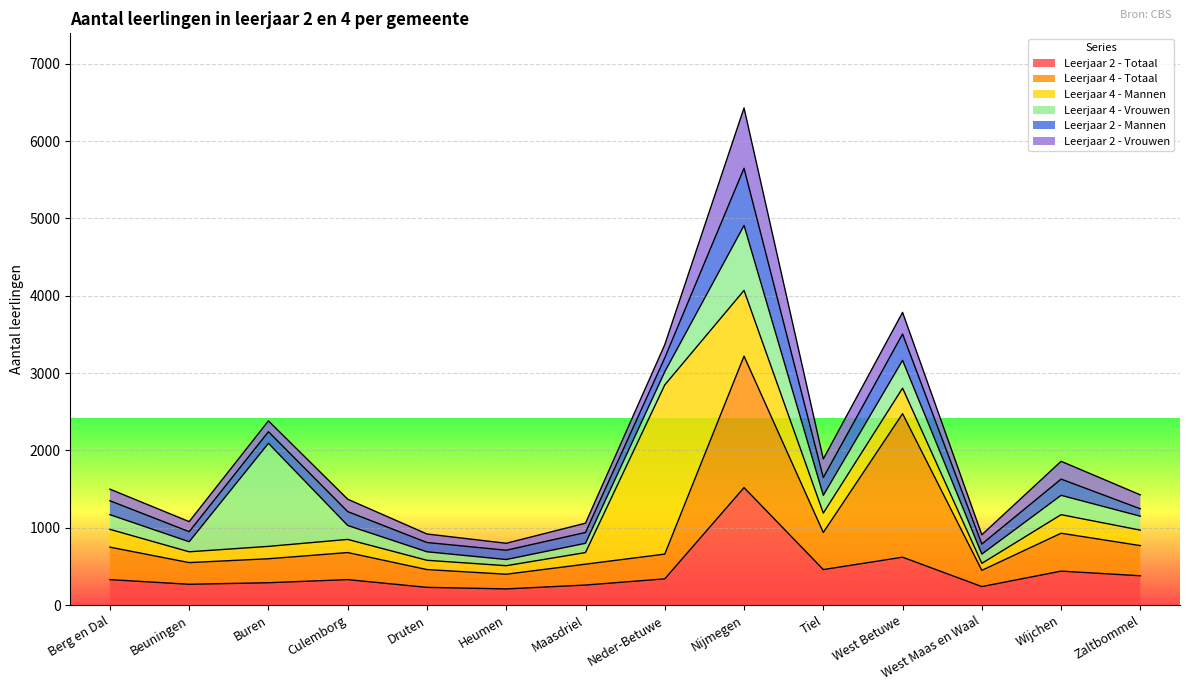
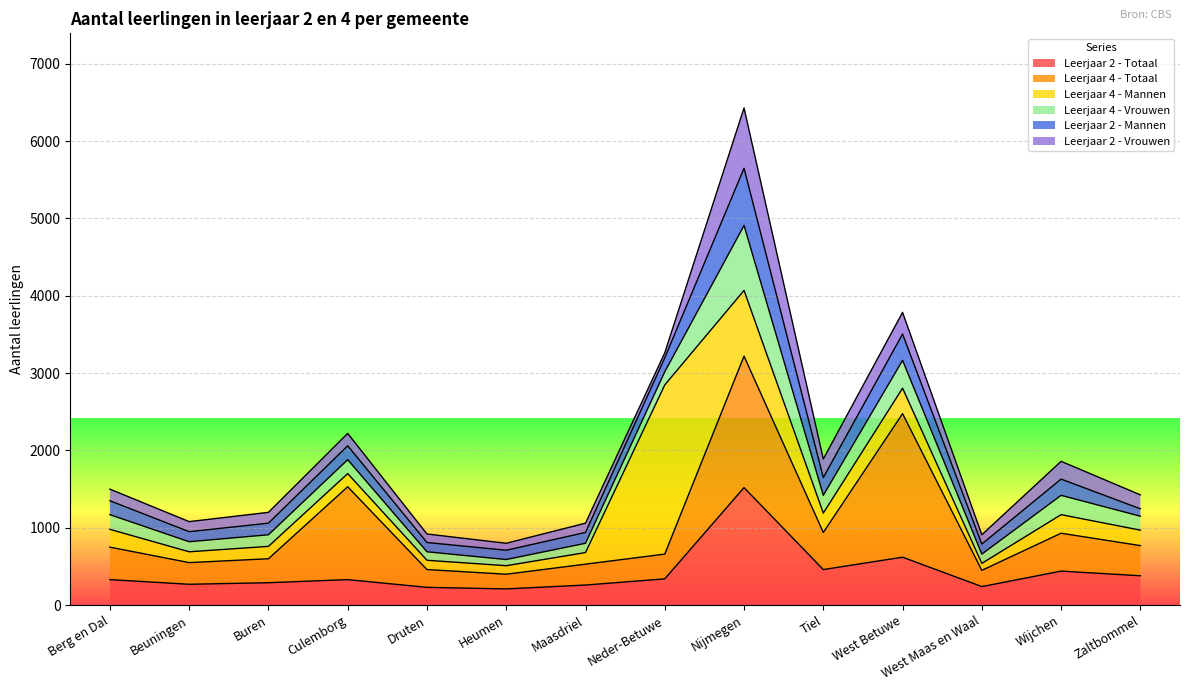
  {
    "Leerjaar 2 - Totaal": {
      "Berg en Dal": 300,
      "Beuningen": 300,
      "Buren": 300,
      "Culemborg": 300,
      "Druten": 200,
      "Heumen": 200,
      "Maasdriel": 300,
      "Neder-Betuwe": 300,
      "Nijmegen": 1500,
      "Tiel": 500,
      "West Betuwe": 600,
      "West Maas en Waal": 200,
      "Wijchen": 400,
      "Zaltbommel": 400
    },
    "Leerjaar 4 - Totaal": {
      "Berg en Dal": 400,
      "Beuningen": 300,
      "Buren": 300,
-     "Culemborg": 400,
+     "Culemborg": 1200,
      "Druten": 200,
      "Heumen": 200,
      "Maasdriel": 300,
      "Neder-Betuwe": 300,
      "Nijmegen": 1700,
      "Tiel": 500,
      "West Betuwe": 1900,
      "West Maas en Waal": 200,
      "Wijchen": 500,
      "Zaltbommel": 400
    },
    "Leerjaar 4 - Mannen": {
      "Berg en Dal": 200,
      "Beuningen": 100,
      "Buren": 200,
      "Culemborg": 200,
      "Druten": 100,
      "Heumen": 100,
      "Maasdriel": 200,
      "Neder-Betuwe": 2200,
      "Nijmegen": 900,
      "Tiel": 300,
      "West Betuwe": 300,
      "West Maas en Waal": 100,
      "Wijchen": 200,
      "Zaltbommel": 200
    },
    "Leerjaar 4 - Vrouwen": {
      "Berg en Dal": 200,
      "Beuningen": 100,
-     "Buren": 1300,
+     "Buren": 200,
      "Culemborg": 200,
      "Druten": 100,
      "Heumen": 100,
      "Maasdriel": 100,
      "Neder-Betuwe": 200,
      "Nijmegen": 800,
      "Tiel": 200,
      "West Betuwe": 400,
      "West Maas en Waal": 100,
      "Wijchen": 300,
      "Zaltbommel": 200
    },
    "Leerjaar 2 - Mannen": {
      "Berg en Dal": 200,
      "Beuningen": 100,
      "Buren": 200,
      "Culemborg": 200,
      "Druten": 100,
      "Heumen": 100,
      "Maasdriel": 100,
      "Neder-Betuwe": 200,
      "Nijmegen": 700,
      "Tiel": 200,
      "West Betuwe": 300,
      "West Maas en Waal": 100,
      "Wijchen": 200,
      "Zaltbommel": 100
    },
    "Leerjaar 2 - Vrouwen": {
      "Berg en Dal": 200,
      "Beuningen": 100,
      "Buren": 100,
      "Culemborg": 200,
      "Druten": 100,
      "Heumen": 100,
      "Maasdriel": 100,
-     "Neder-Betuwe": 200,
+     "Neder-Betuwe": 100,
      "Nijmegen": 800,
      "Tiel": 200,
      "West Betuwe": 300,
      "West Maas en Waal": 100,
      "Wijchen": 200,
      "Zaltbommel": 200
    }
  }
